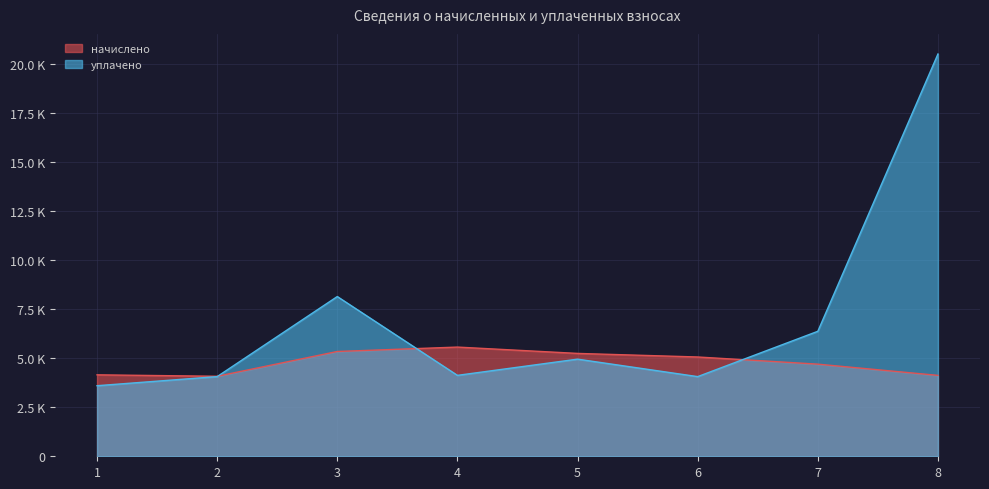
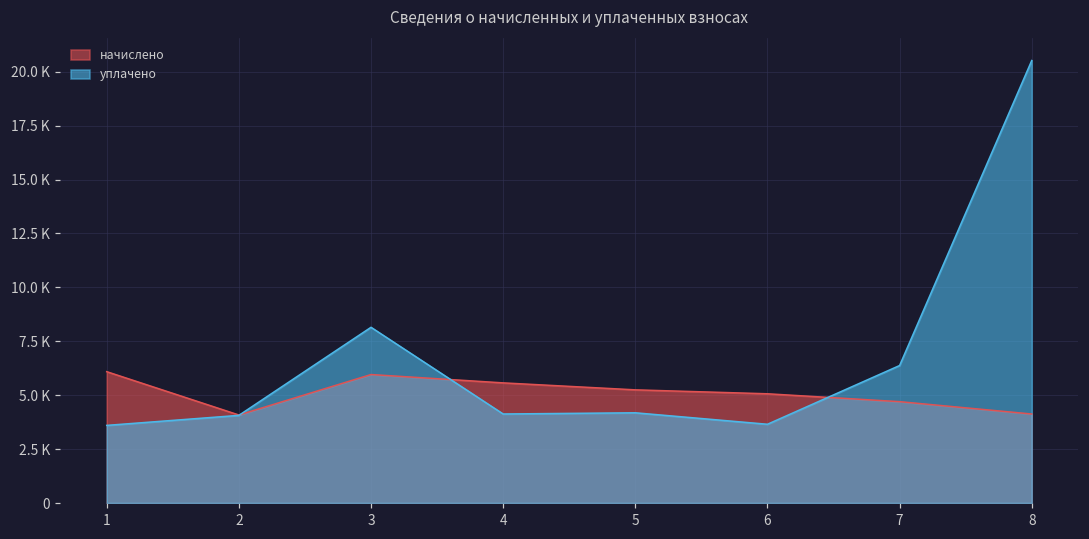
  {
    "начислено": {
-     "1": 4200,
-     "3": 5300,
+     "1": 6100,
+     "3": 6000,
      "4": 5600,
      "5": 5200,
      "6": 5100,
      "7": 4700,
      "8": 4100
    },
    "уплачено": {
      "1": 3600,
      "3": 8100,
      "4": 4100,
-     "5": 5000,
-     "6": 4100,
+     "5": 4200,
+     "6": 3700,
      "7": 6400,
      "8": 20500
    }
  }
